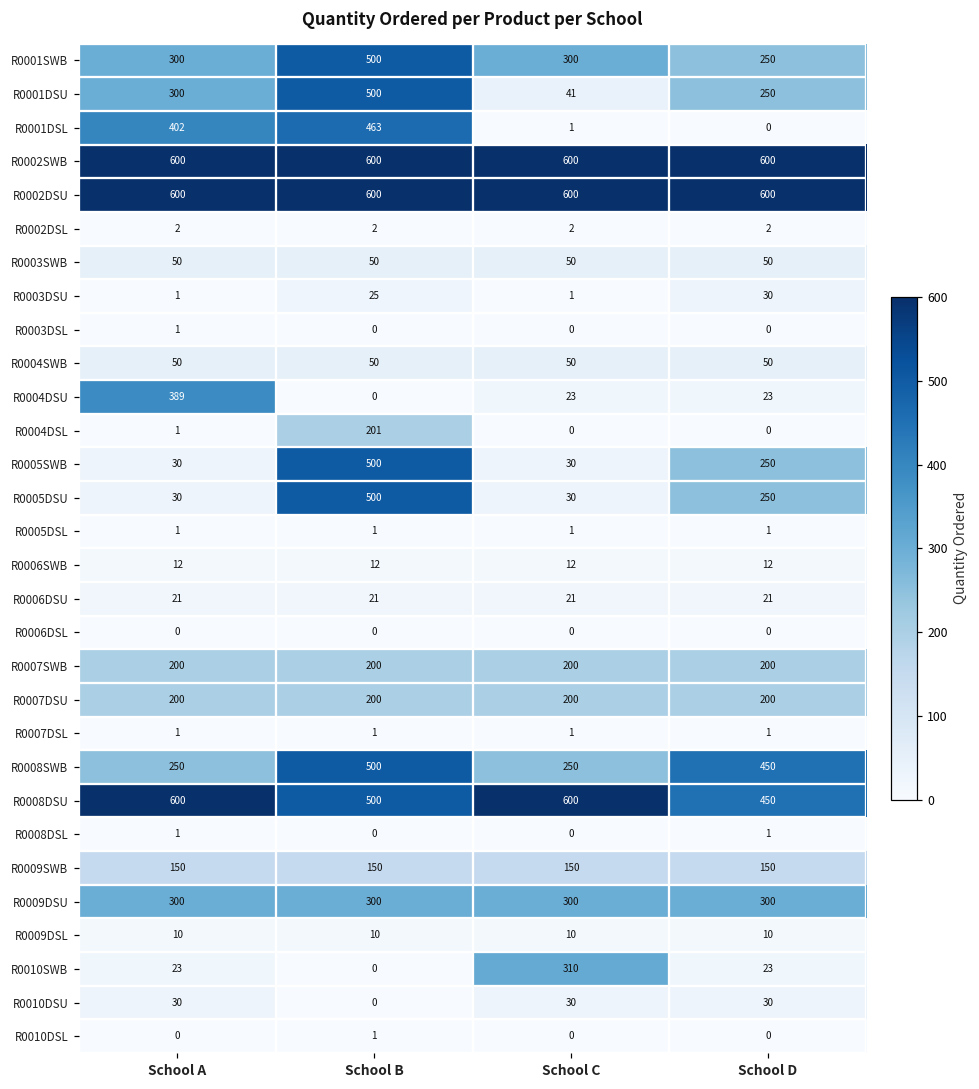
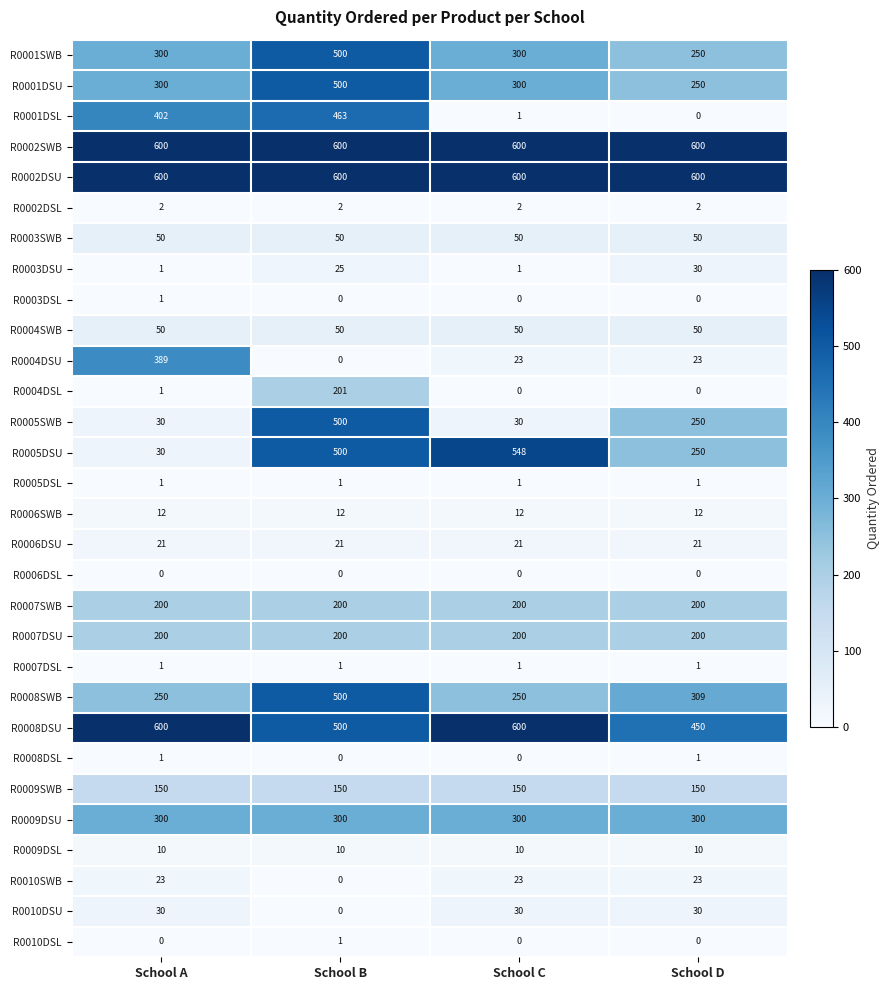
  {
    "R0001SWB": {
      "School A": 300,
      "School B": 500,
      "School C": 300,
      "School D": 250
    },
    "R0001DSU": {
      "School A": 300,
      "School B": 500,
-     "School C": 41,
+     "School C": 300,
      "School D": 250
    },
    "R0001DSL": {
      "School A": 402,
      "School B": 463,
      "School C": 1,
      "School D": 0
    },
    "R0002SWB": {
      "School A": 600,
      "School B": 600,
      "School C": 600,
      "School D": 600
    },
    "R0002DSU": {
      "School A": 600,
      "School B": 600,
      "School C": 600,
      "School D": 600
    },
    "R0002DSL": {
      "School A": 2,
      "School B": 2,
      "School C": 2,
      "School D": 2
    },
    "R0003SWB": {
      "School A": 50,
      "School B": 50,
      "School C": 50,
      "School D": 50
    },
    "R0003DSU": {
      "School A": 1,
      "School B": 25,
      "School C": 1,
      "School D": 30
    },
    "R0003DSL": {
      "School A": 1,
      "School B": 0,
      "School C": 0,
      "School D": 0
    },
    "R0004SWB": {
      "School A": 50,
      "School B": 50,
      "School C": 50,
      "School D": 50
    },
    "R0004DSU": {
      "School A": 389,
      "School B": 0,
      "School C": 23,
      "School D": 23
    },
    "R0004DSL": {
      "School A": 1,
      "School B": 201,
      "School C": 0,
      "School D": 0
    },
    "R0005SWB": {
      "School A": 30,
      "School B": 500,
      "School C": 30,
      "School D": 250
    },
    "R0005DSU": {
      "School A": 30,
      "School B": 500,
-     "School C": 30,
+     "School C": 548,
      "School D": 250
    },
    "R0005DSL": {
      "School A": 1,
      "School B": 1,
      "School C": 1,
      "School D": 1
    },
    "R0006SWB": {
      "School A": 12,
      "School B": 12,
      "School C": 12,
      "School D": 12
    },
    "R0006DSU": {
      "School A": 21,
      "School B": 21,
      "School C": 21,
      "School D": 21
    },
    "R0006DSL": {
      "School A": 0,
      "School B": 0,
      "School C": 0,
      "School D": 0
    },
    "R0007SWB": {
      "School A": 200,
      "School B": 200,
      "School C": 200,
      "School D": 200
    },
    "R0007DSU": {
      "School A": 200,
      "School B": 200,
      "School C": 200,
      "School D": 200
    },
    "R0007DSL": {
      "School A": 1,
      "School B": 1,
      "School C": 1,
      "School D": 1
    },
    "R0008SWB": {
      "School A": 250,
      "School B": 500,
      "School C": 250,
-     "School D": 450
+     "School D": 309
    },
    "R0008DSU": {
      "School A": 600,
      "School B": 500,
      "School C": 600,
      "School D": 450
    },
    "R0008DSL": {
      "School A": 1,
      "School B": 0,
      "School C": 0,
      "School D": 1
    },
    "R0009SWB": {
      "School A": 150,
      "School B": 150,
      "School C": 150,
      "School D": 150
    },
    "R0009DSU": {
      "School A": 300,
      "School B": 300,
      "School C": 300,
      "School D": 300
    },
    "R0009DSL": {
      "School A": 10,
      "School B": 10,
      "School C": 10,
      "School D": 10
    },
    "R0010SWB": {
      "School A": 23,
      "School B": 0,
-     "School C": 310,
+     "School C": 23,
      "School D": 23
    },
    "R0010DSU": {
      "School A": 30,
      "School B": 0,
      "School C": 30,
      "School D": 30
    },
    "R0010DSL": {
      "School A": 0,
      "School B": 1,
      "School C": 0,
      "School D": 0
    }
  }
